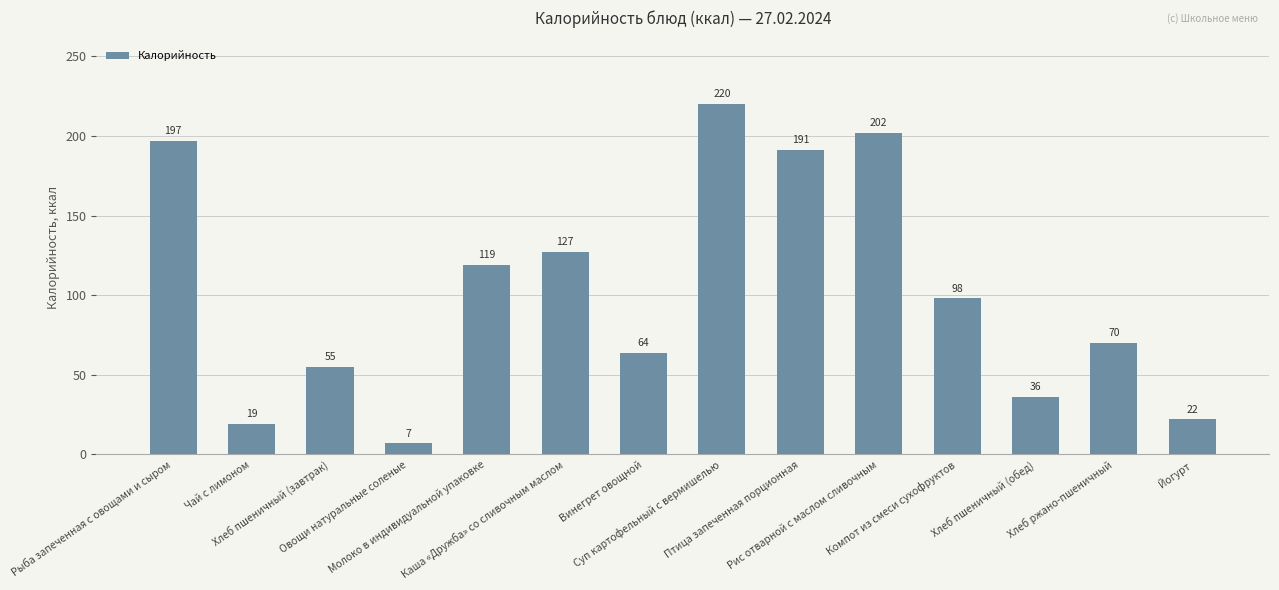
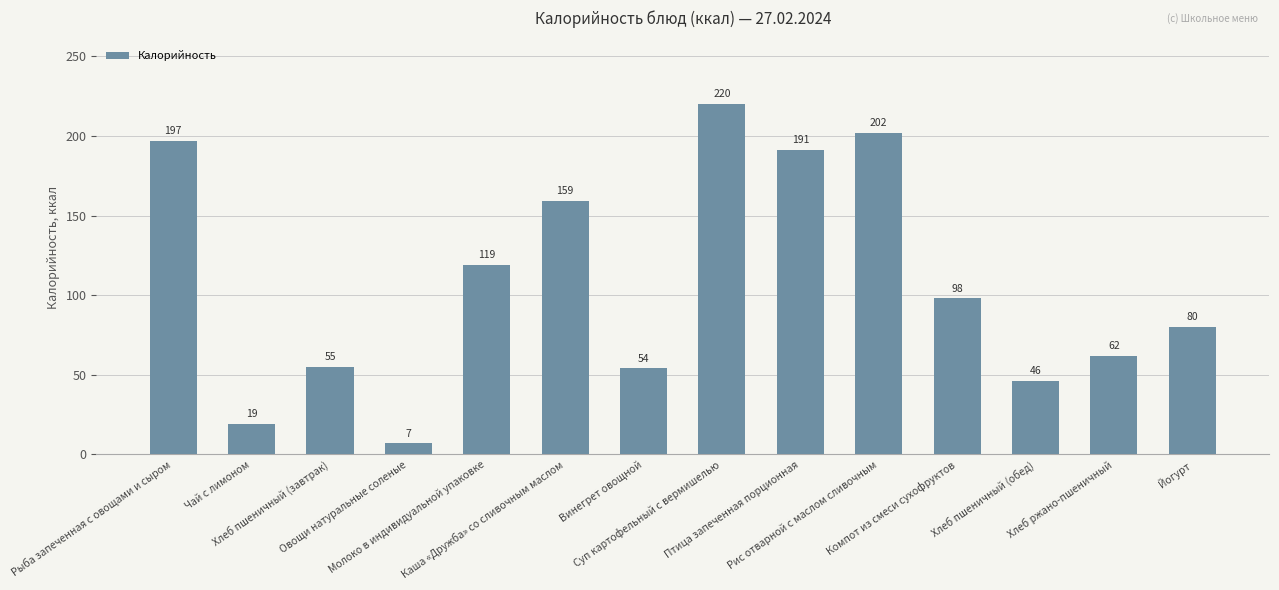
  {
    "Рыба запеченная с овощами и сыром": 197,
    "Чай с лимоном": 19,
    "Хлеб пшеничный (завтрак)": 55,
    "Овощи натуральные соленые": 7,
    "Молоко в индивидуальной упаковке": 119,
-   "Каша «Дружба» со сливочным маслом": 127,
-   "Винегрет овощной": 64,
+   "Каша «Дружба» со сливочным маслом": 159,
+   "Винегрет овощной": 54,
    "Суп картофельный с вермишелью": 220,
    "Птица запеченная порционная": 191,
    "Рис отварной с маслом сливочным": 202,
    "Компот из смеси сухофруктов": 98,
-   "Хлеб пшеничный (обед)": 36,
-   "Хлеб ржано-пшеничный": 70,
-   "Йогурт": 22
+   "Хлеб пшеничный (обед)": 46,
+   "Хлеб ржано-пшеничный": 62,
+   "Йогурт": 80
  }
